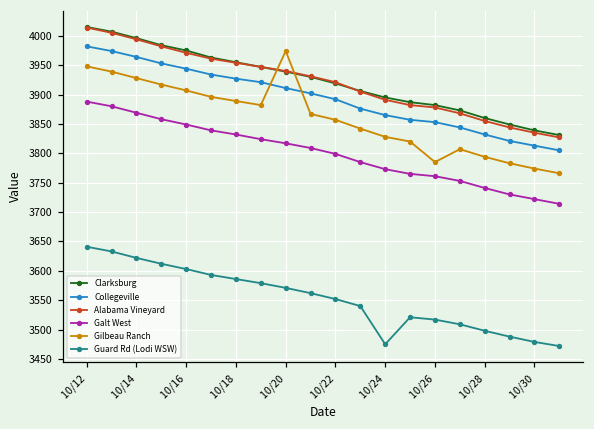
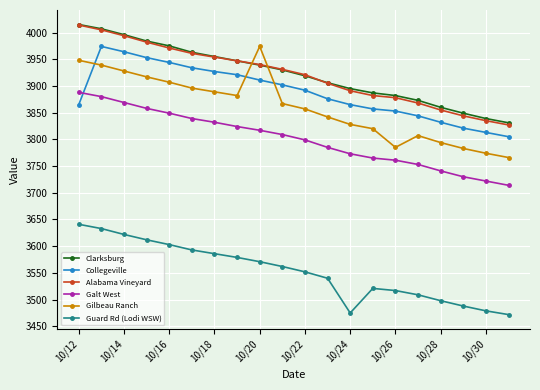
  {
    "Clarksburg": {
      "10/28": 3860
    },
    "Collegeville": {
-     "10/12": 3980,
+     "10/12": 3870,
      "10/14": 3960,
      "10/16": 3940,
      "10/18": 3930,
      "10/20": 3910,
      "10/22": 3890,
      "10/24": 3870,
      "10/26": 3850,
      "10/28": 3830,
      "10/30": 3810
    },
    "Alabama Vineyard": {
      "10/28": 3860
    },
    "Galt West": {
      "10/12": 3890,
      "10/14": 3870,
      "10/16": 3850,
      "10/18": 3830,
      "10/20": 3820,
      "10/22": 3800,
      "10/24": 3770,
      "10/26": 3760,
      "10/28": 3740,
      "10/30": 3720
    },
    "Gilbeau Ranch": {
      "10/12": 3950,
      "10/14": 3930,
      "10/16": 3910,
      "10/18": 3890,
      "10/20": 3970,
      "10/22": 3860,
      "10/24": 3830,
      "10/26": 3790,
      "10/28": 3790,
      "10/30": 3770
    },
    "Guard Rd (Lodi WSW)": {
      "10/12": 3640,
      "10/14": 3620,
      "10/16": 3600,
      "10/18": 3590,
      "10/20": 3570,
      "10/22": 3550,
      "10/24": 3480,
      "10/26": 3520,
      "10/28": 3500,
      "10/30": 3480
    }
  }
